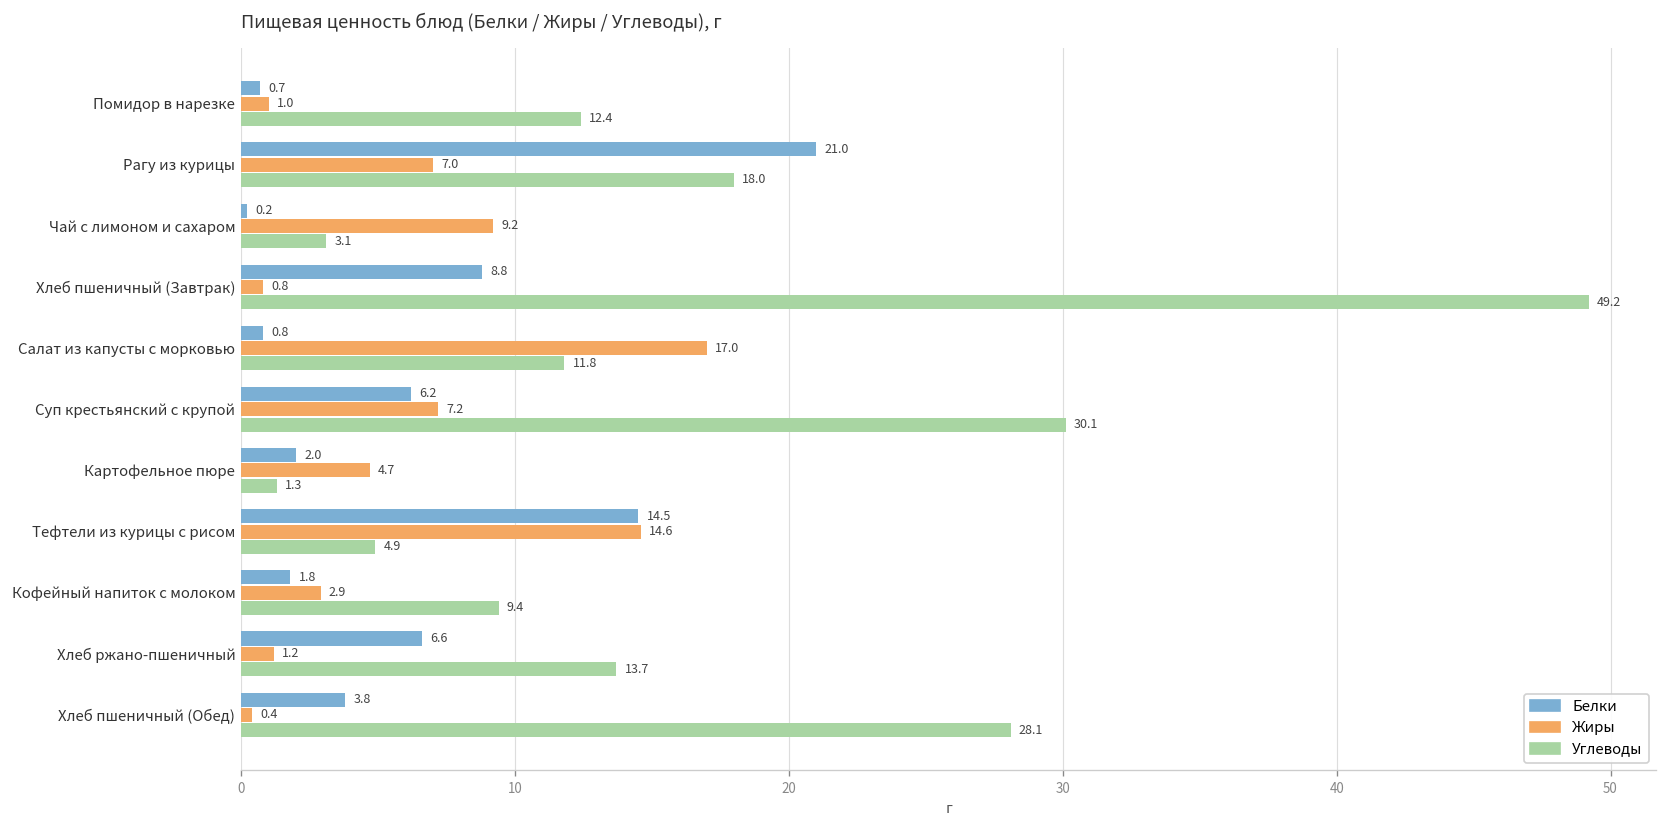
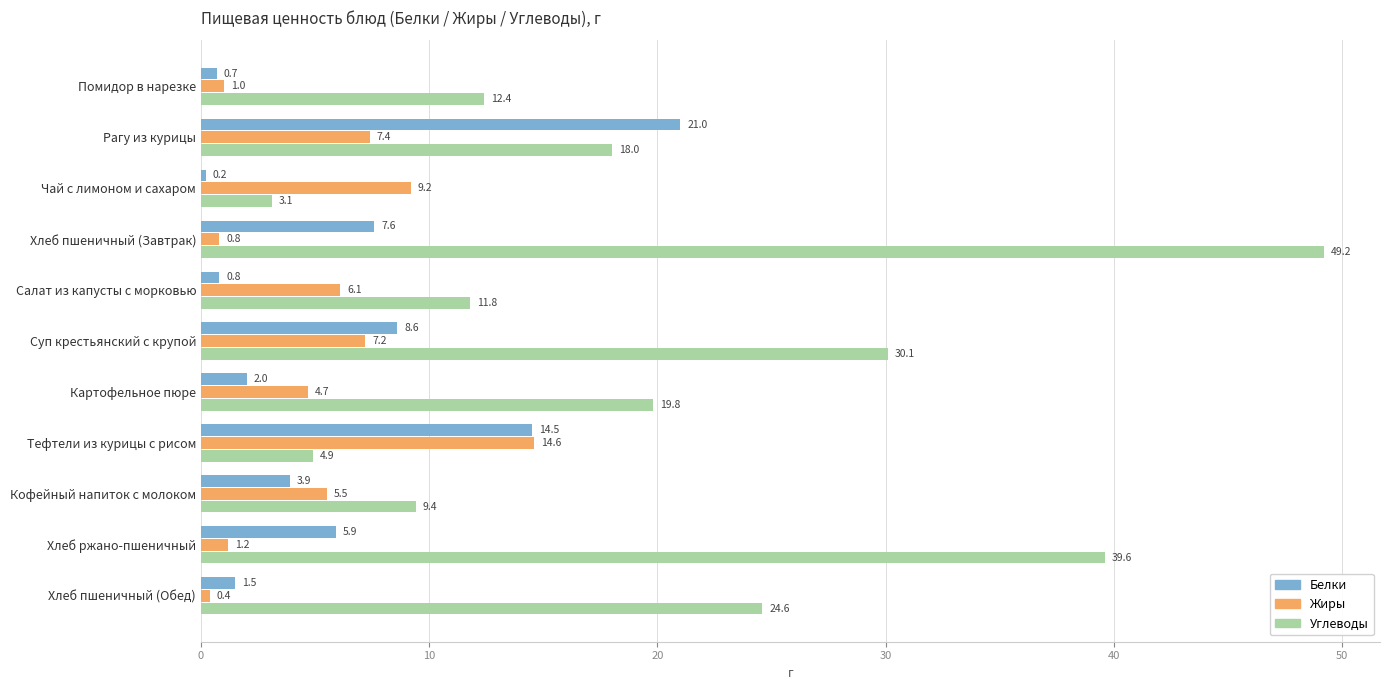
  {
    "Белки": {
      "Помидор в нарезке": 0.7,
      "Рагу из курицы": 21.0,
      "Чай с лимоном и сахаром": 0.2,
-     "Хлеб пшеничный (Завтрак)": 8.8,
+     "Хлеб пшеничный (Завтрак)": 7.6,
      "Салат из капусты с морковью": 0.8,
-     "Суп крестьянский с крупой": 6.2,
+     "Суп крестьянский с крупой": 8.6,
      "Картофельное пюре": 2.0,
      "Тефтели из курицы с рисом": 14.5,
-     "Кофейный напиток с молоком": 1.8,
-     "Хлеб ржано-пшеничный": 6.6,
-     "Хлеб пшеничный (Обед)": 3.8
+     "Кофейный напиток с молоком": 3.9,
+     "Хлеб ржано-пшеничный": 5.9,
+     "Хлеб пшеничный (Обед)": 1.5
    },
    "Жиры": {
      "Помидор в нарезке": 1.0,
-     "Рагу из курицы": 7.0,
+     "Рагу из курицы": 7.4,
      "Чай с лимоном и сахаром": 9.2,
      "Хлеб пшеничный (Завтрак)": 0.8,
-     "Салат из капусты с морковью": 17.0,
+     "Салат из капусты с морковью": 6.1,
      "Суп крестьянский с крупой": 7.2,
      "Картофельное пюре": 4.7,
      "Тефтели из курицы с рисом": 14.6,
-     "Кофейный напиток с молоком": 2.9,
+     "Кофейный напиток с молоком": 5.5,
      "Хлеб ржано-пшеничный": 1.2,
      "Хлеб пшеничный (Обед)": 0.4
    },
    "Углеводы": {
      "Помидор в нарезке": 12.4,
      "Рагу из курицы": 18.0,
      "Чай с лимоном и сахаром": 3.1,
      "Хлеб пшеничный (Завтрак)": 49.2,
      "Салат из капусты с морковью": 11.8,
      "Суп крестьянский с крупой": 30.1,
-     "Картофельное пюре": 1.3,
+     "Картофельное пюре": 19.8,
      "Тефтели из курицы с рисом": 4.9,
      "Кофейный напиток с молоком": 9.4,
-     "Хлеб ржано-пшеничный": 13.7,
-     "Хлеб пшеничный (Обед)": 28.1
+     "Хлеб ржано-пшеничный": 39.6,
+     "Хлеб пшеничный (Обед)": 24.6
    }
  }
